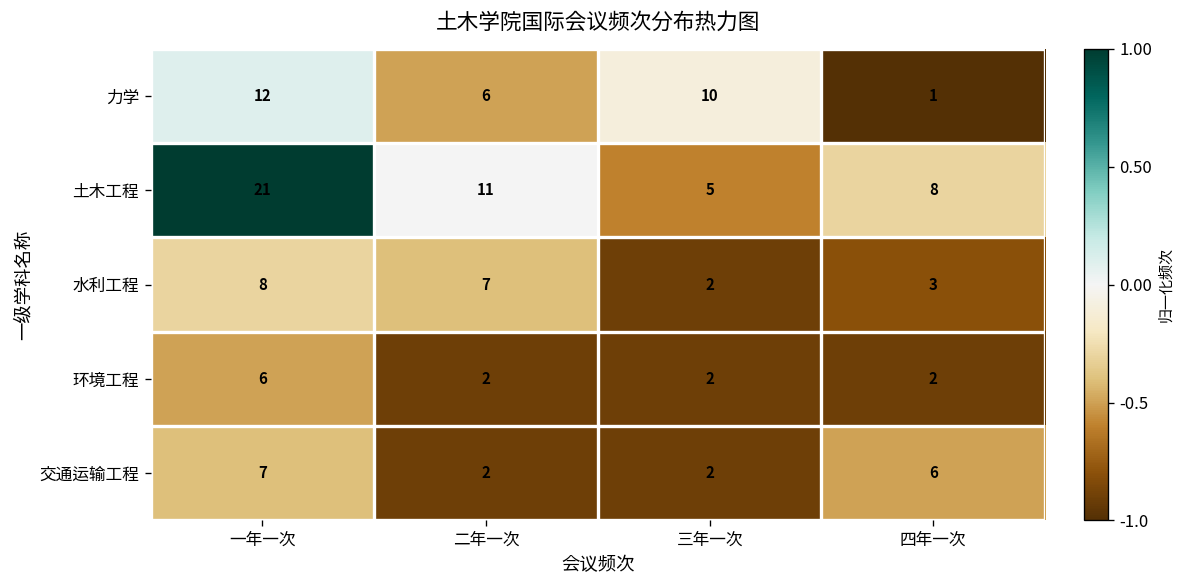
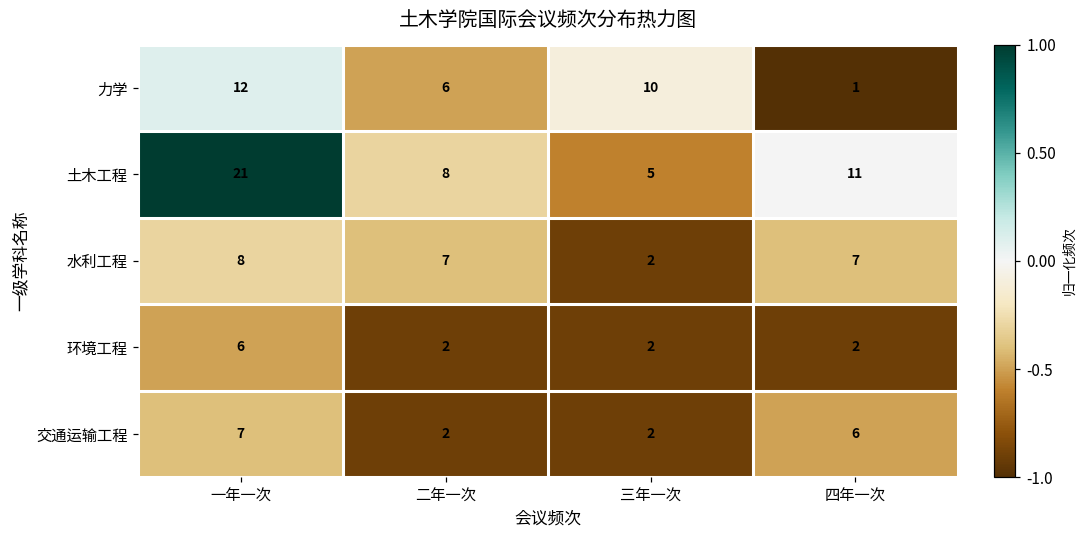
  {
    "力学": {
      "一年一次": 12,
      "二年一次": 6,
      "三年一次": 10,
      "四年一次": 1
    },
    "土木工程": {
      "一年一次": 21,
-     "二年一次": 11,
+     "二年一次": 8,
      "三年一次": 5,
-     "四年一次": 8
+     "四年一次": 11
    },
    "水利工程": {
      "一年一次": 8,
      "二年一次": 7,
      "三年一次": 2,
-     "四年一次": 3
+     "四年一次": 7
    },
    "环境工程": {
      "一年一次": 6,
      "二年一次": 2,
      "三年一次": 2,
      "四年一次": 2
    },
    "交通运输工程": {
      "一年一次": 7,
      "二年一次": 2,
      "三年一次": 2,
      "四年一次": 6
    }
  }
